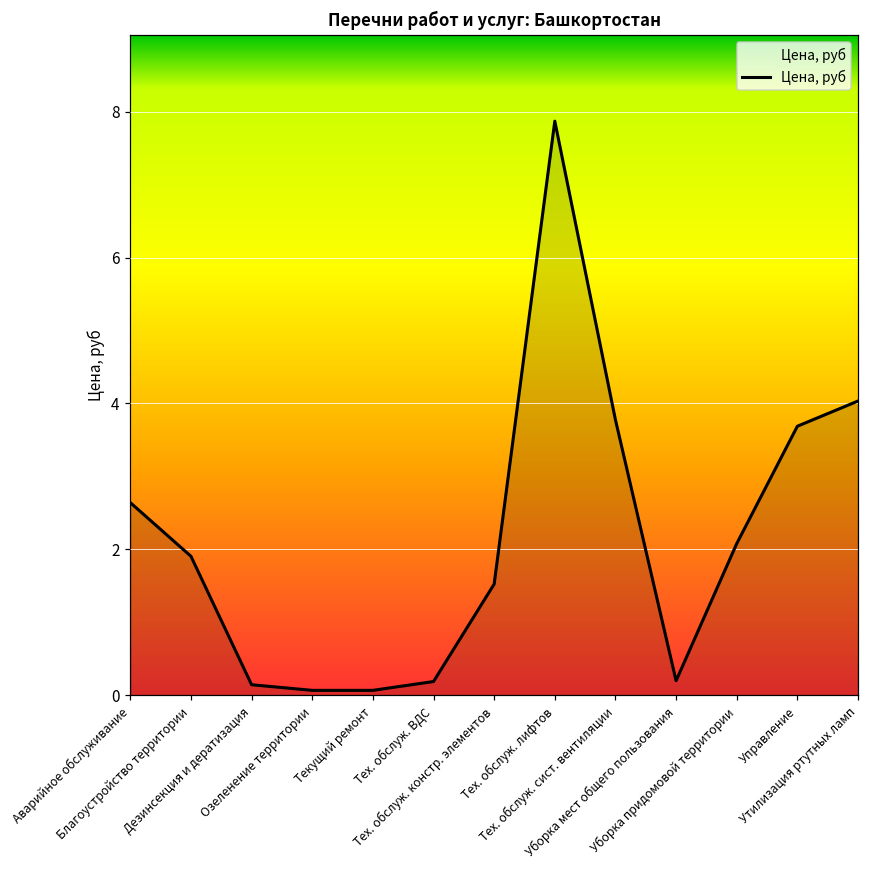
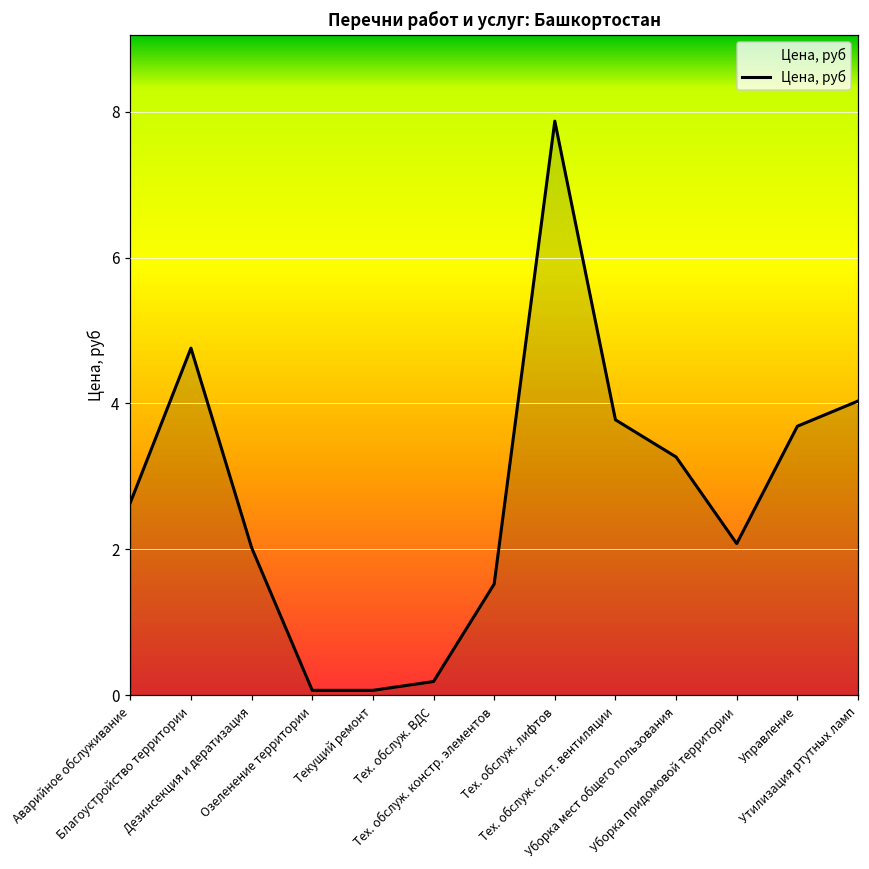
  {
    "Аварийное обслуживание": 2.6,
-   "Благоустройство территории": 1.9,
-   "Дезинсекция и дератизация": 0.1,
+   "Благоустройство территории": 4.8,
+   "Дезинсекция и дератизация": 2.0,
    "Озеленение территории": 0.1,
    "Текущий ремонт": 0.1,
    "Тех. обслуж. ВДС": 0.2,
    "Тех. обслуж. констр. элементов": 1.5,
    "Тех. обслуж. лифтов": 7.9,
    "Тех. обслуж. сист. вентиляции": 3.8,
-   "Уборка мест общего пользования": 0.2,
+   "Уборка мест общего пользования": 3.3,
    "Уборка придомовой территории": 2.1,
    "Управление": 3.7,
    "Утилизация ртутных ламп": 4.0
  }
